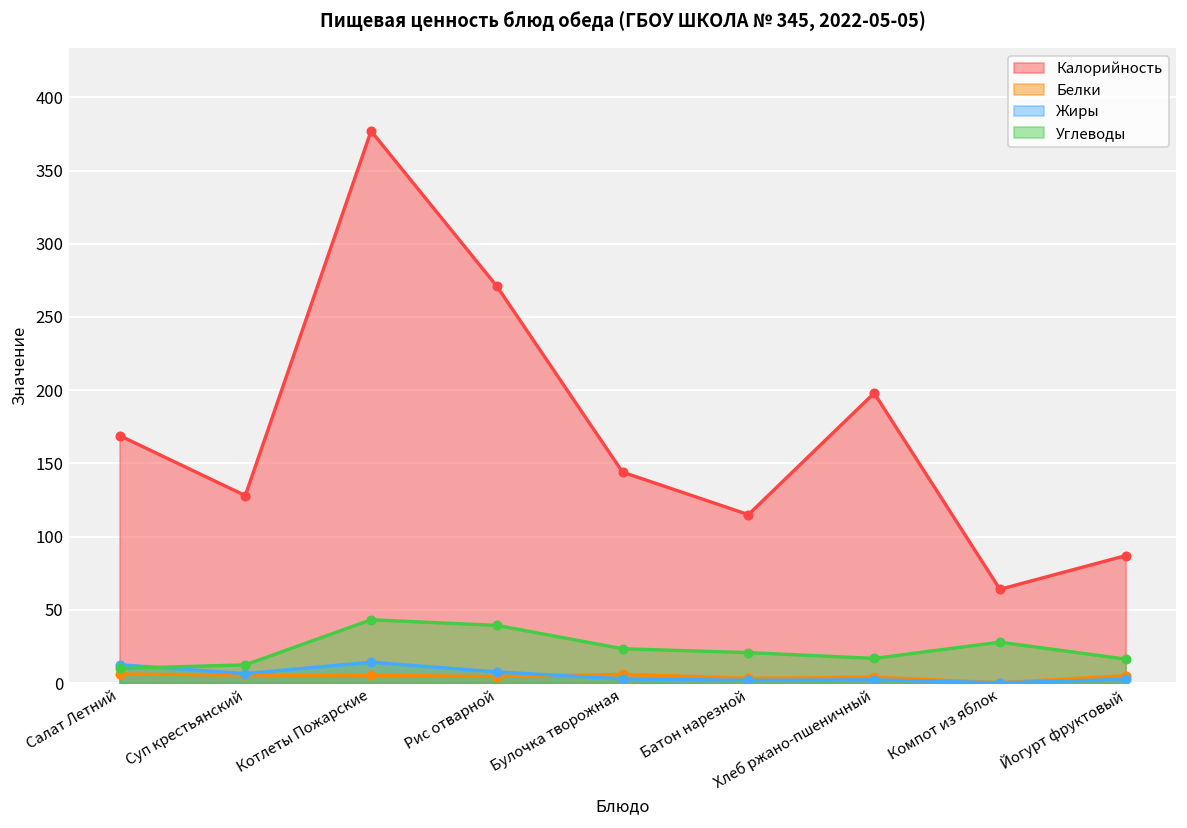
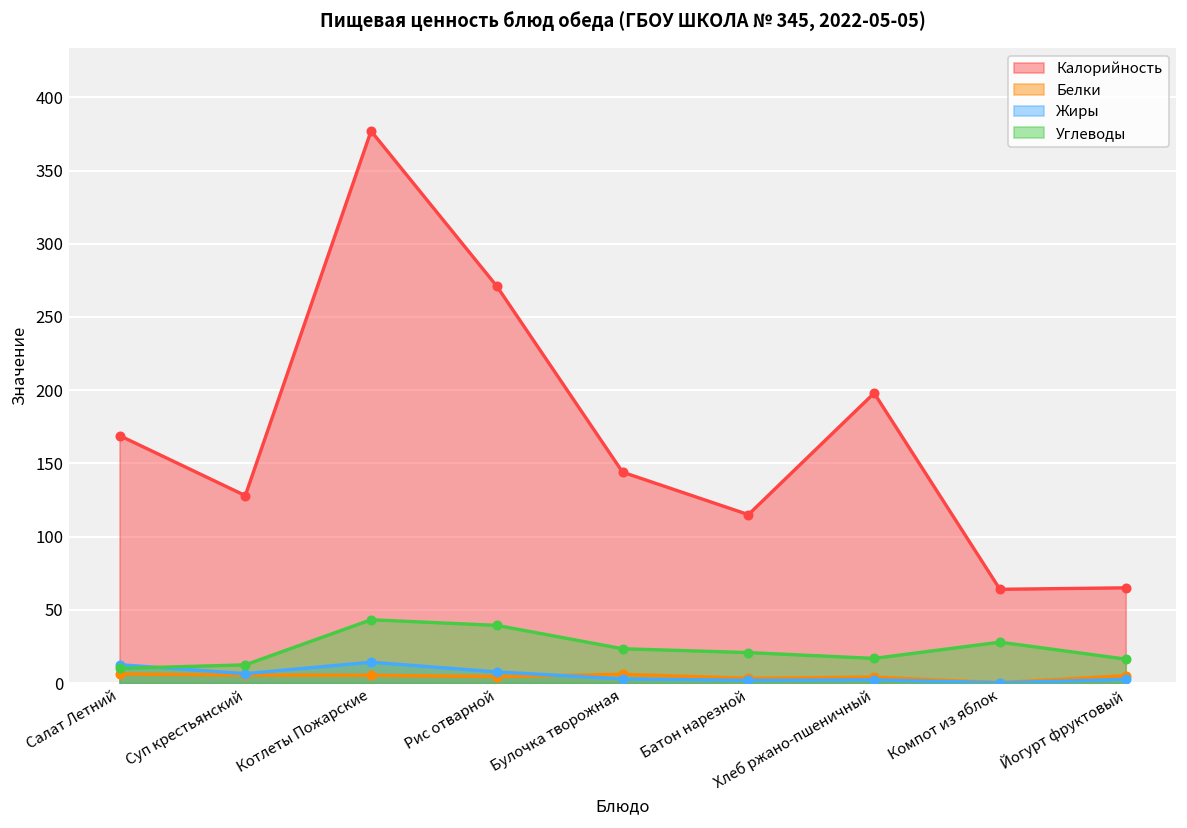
  {
    "Калорийность": {
      "Салат Летний": 169,
      "Суп крестьянский": 128,
      "Котлеты Пожарские": 377,
      "Рис отварной": 271,
      "Булочка творожная": 144,
      "Батон нарезной": 115,
      "Хлеб ржано-пшеничный": 198,
      "Компот из яблок": 64,
-     "Йогурт фруктовый": 87
+     "Йогурт фруктовый": 65
    },
    "Белки": {
      "Салат Летний": 6,
      "Котлеты Пожарские": 5,
      "Рис отварной": 4,
      "Булочка творожная": 6,
      "Йогурт фруктовый": 5
    },
    "Жиры": {
      "Салат Летний": 13,
      "Котлеты Пожарские": 14,
      "Рис отварной": 8,
      "Булочка творожная": 3,
      "Йогурт фруктовый": 3
    },
    "Углеводы": {
      "Салат Летний": 10,
      "Суп крестьянский": 12,
      "Котлеты Пожарские": 43,
      "Рис отварной": 39,
      "Булочка творожная": 23,
      "Батон нарезной": 21,
      "Хлеб ржано-пшеничный": 17,
      "Компот из яблок": 28,
      "Йогурт фруктовый": 16
    }
  }
